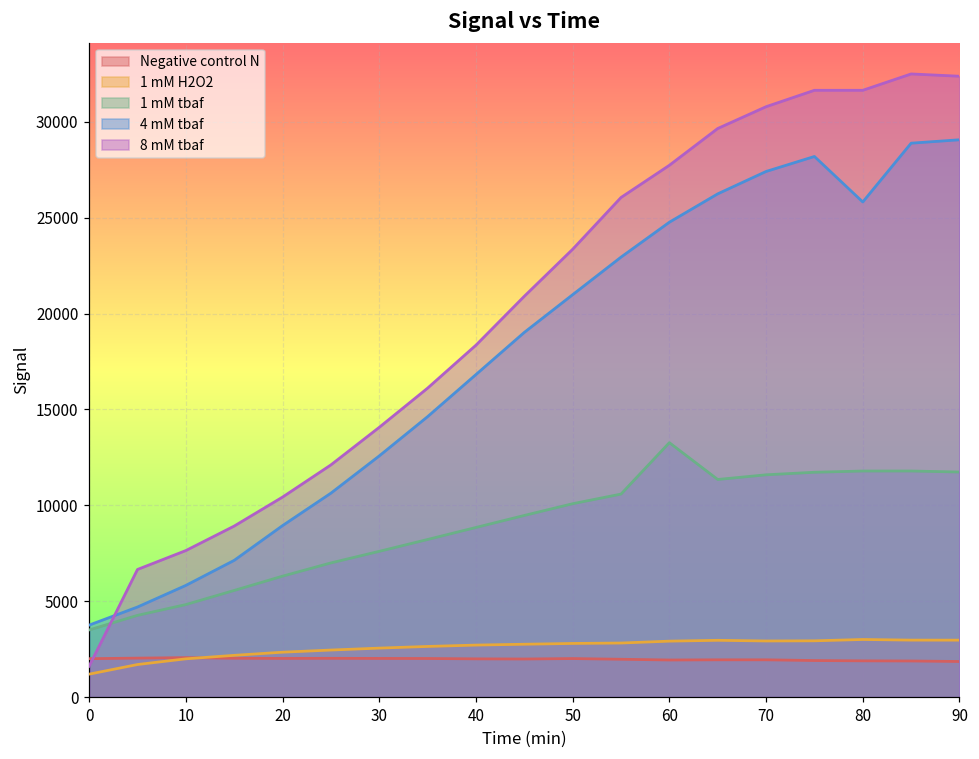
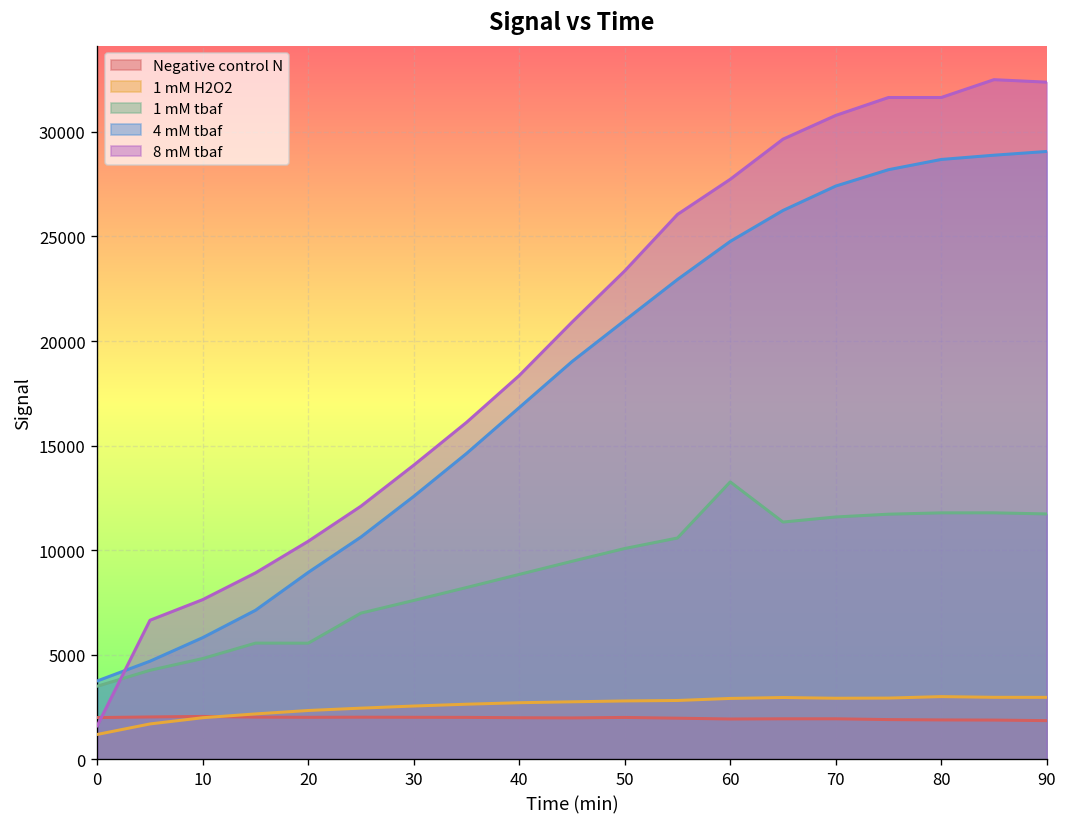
  {
    "1 mM tbaf": {
      "0": 3500,
      "10": 4800,
-     "20": 6300,
+     "20": 5600,
      "30": 7600,
      "40": 8800,
      "50": 10100,
      "60": 13300,
      "70": 11600,
      "80": 11800,
      "90": 11700
    },
    "4 mM tbaf": {
      "0": 3800,
      "10": 5800,
      "20": 8900,
      "30": 12600,
      "40": 16800,
      "50": 21000,
      "60": 24800,
      "70": 27400,
-     "80": 25800,
+     "80": 28700,
      "90": 29100
    },
    "8 mM tbaf": {
      "0": 1600,
      "10": 7600,
      "20": 10400,
      "30": 14100,
      "40": 18400,
      "50": 23400,
      "60": 27700,
      "70": 30800,
      "80": 31600,
      "90": 32400
    }
  }
